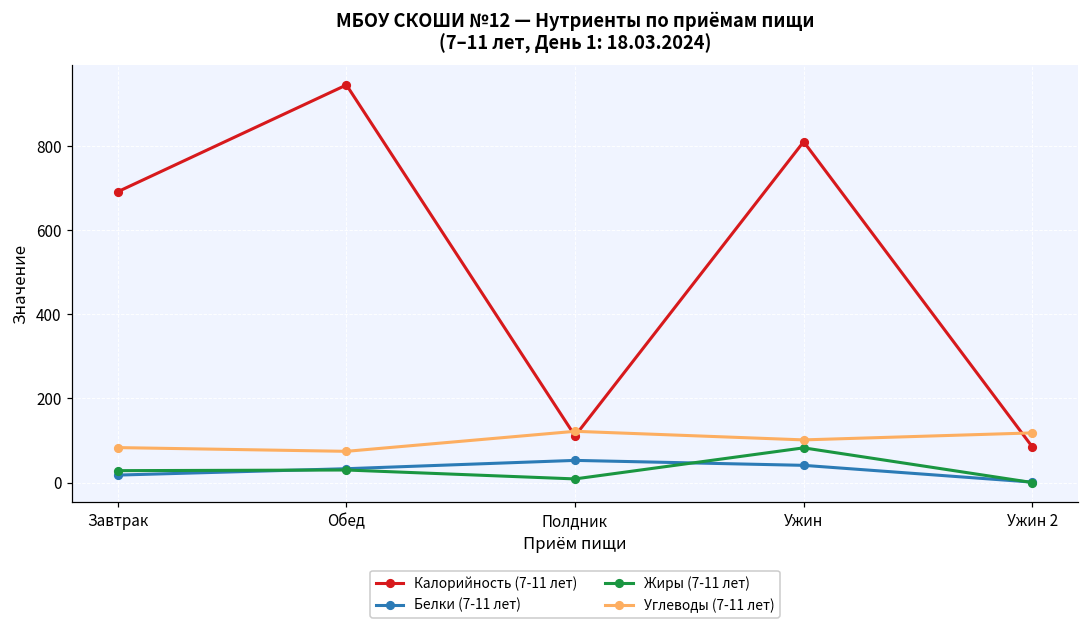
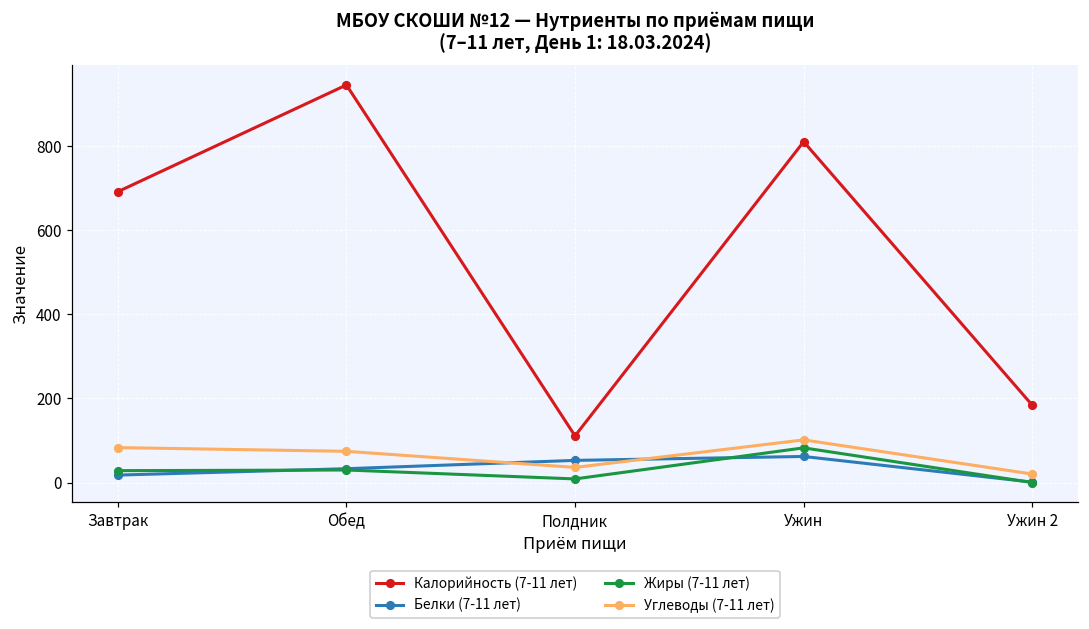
  {
    "Калорийность (7-11 лет)": {
      "Завтрак": 690,
      "Обед": 950,
      "Полдник": 110,
      "Ужин": 810,
-     "Ужин 2": 90
+     "Ужин 2": 180
    },
    "Белки (7-11 лет)": {
      "Завтрак": 20,
      "Полдник": 50,
-     "Ужин": 40
+     "Ужин": 60
    },
    "Жиры (7-11 лет)": {
      "Завтрак": 30,
      "Полдник": 10,
      "Ужин": 80
    },
    "Углеводы (7-11 лет)": {
      "Завтрак": 80,
      "Обед": 70,
-     "Полдник": 120,
+     "Полдник": 40,
      "Ужин": 100,
-     "Ужин 2": 120
+     "Ужин 2": 20
    }
  }
